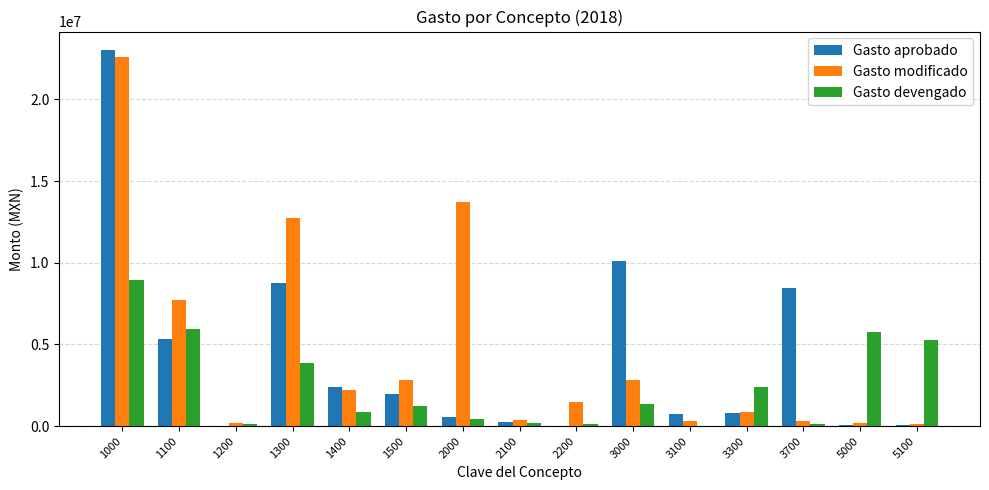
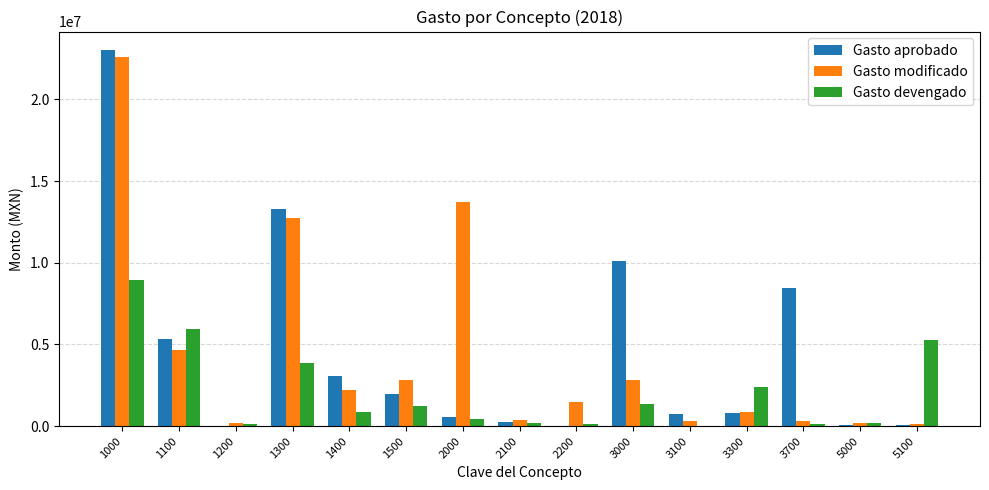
  {
    "Gasto aprobado": {
      "1000": 23000000,
      "1100": 5400000,
      "1200": 0,
-     "1300": 8800000,
-     "1400": 2400000,
+     "1300": 13300000,
+     "1400": 3100000,
      "1500": 2000000,
      "2000": 600000,
      "2100": 200000,
      "3000": 10100000,
      "3100": 700000,
      "3300": 800000,
      "3700": 8500000
    },
    "Gasto modificado": {
      "1000": 22600000,
-     "1100": 7700000,
+     "1100": 4600000,
      "1200": 200000,
      "1300": 12800000,
      "1400": 2200000,
      "1500": 2800000,
      "2000": 13700000,
      "2100": 400000,
      "2200": 1500000,
      "3000": 2800000,
      "3100": 300000,
      "3300": 900000,
      "3700": 300000,
      "5000": 200000,
      "5100": 200000
    },
    "Gasto devengado": {
      "1000": 8900000,
      "1100": 5900000,
      "1300": 3900000,
      "1400": 900000,
      "1500": 1300000,
      "2000": 400000,
      "2100": 200000,
      "3000": 1300000,
      "3300": 2400000,
-     "5000": 5800000,
+     "5000": 200000,
      "5100": 5300000
    }
  }
